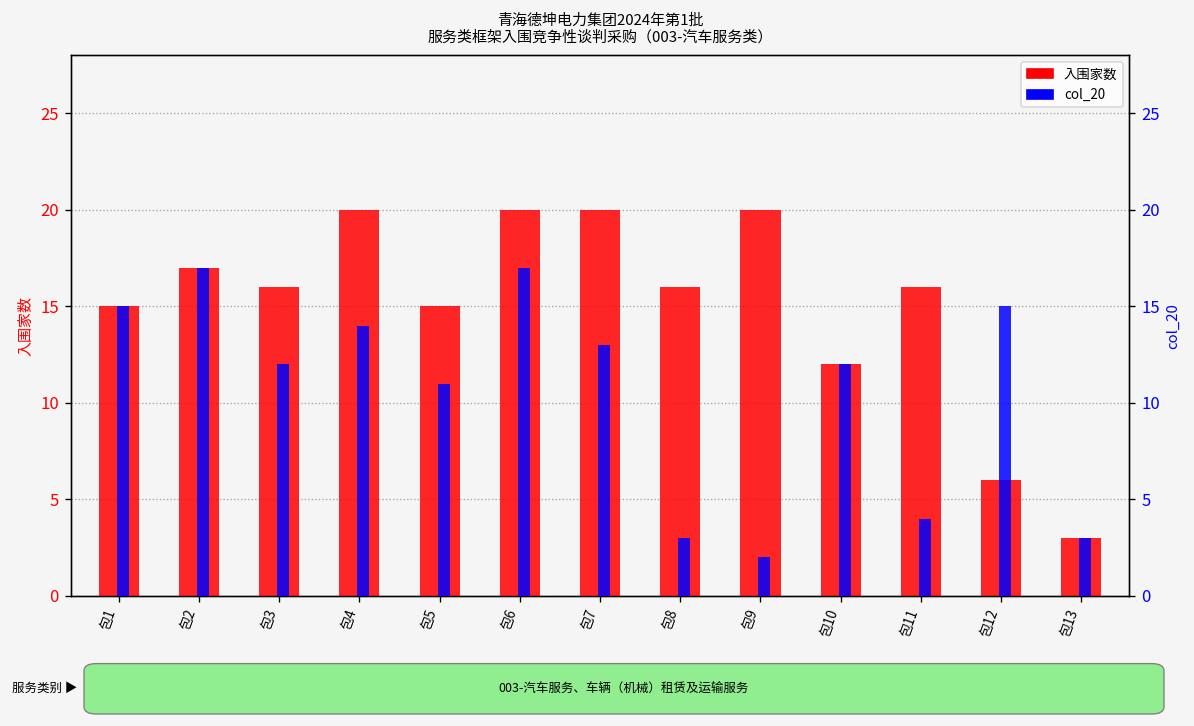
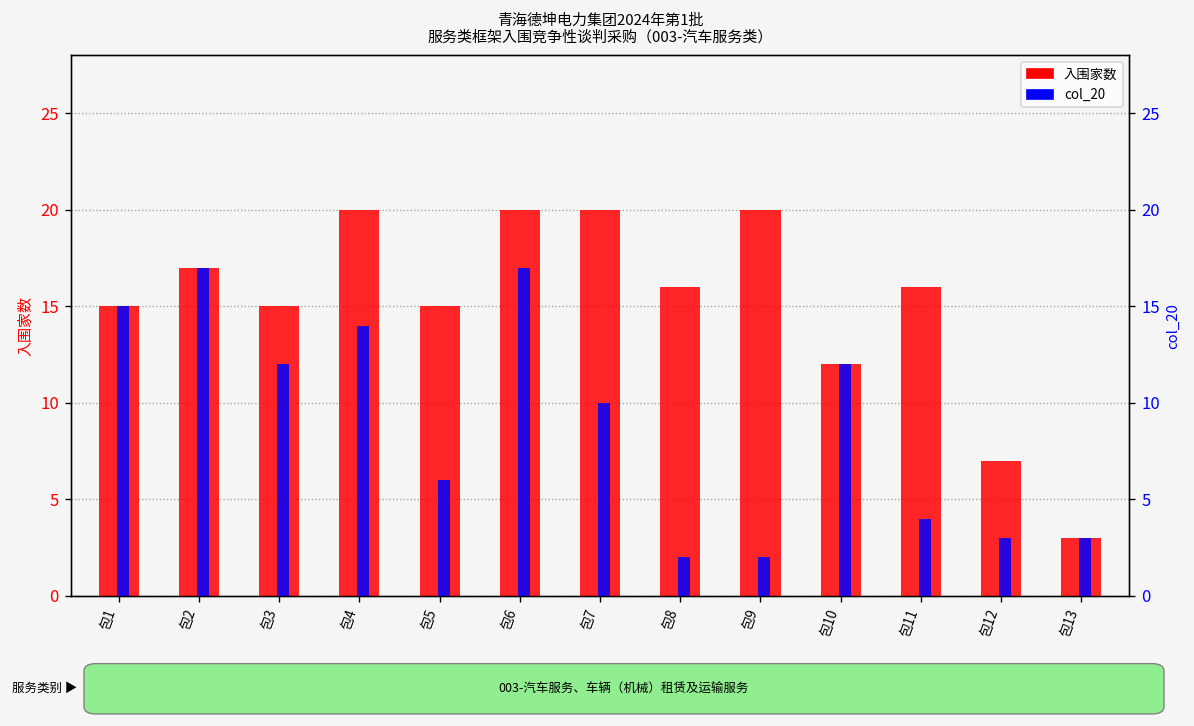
  {
    "入围家数": {
      "包1": 15,
      "包2": 17,
-     "包3": 16,
+     "包3": 15,
      "包4": 20,
      "包5": 15,
      "包6": 20,
      "包7": 20,
      "包8": 16,
      "包9": 20,
      "包10": 12,
      "包11": 16,
-     "包12": 6,
+     "包12": 7,
      "包13": 3
    },
    "col_20": {
      "包1": 15,
      "包2": 17,
      "包3": 12,
      "包4": 14,
-     "包5": 11,
+     "包5": 6,
      "包6": 17,
-     "包7": 13,
-     "包8": 3,
+     "包7": 10,
+     "包8": 2,
      "包9": 2,
      "包10": 12,
      "包11": 4,
-     "包12": 15,
+     "包12": 3,
      "包13": 3
    }
  }
